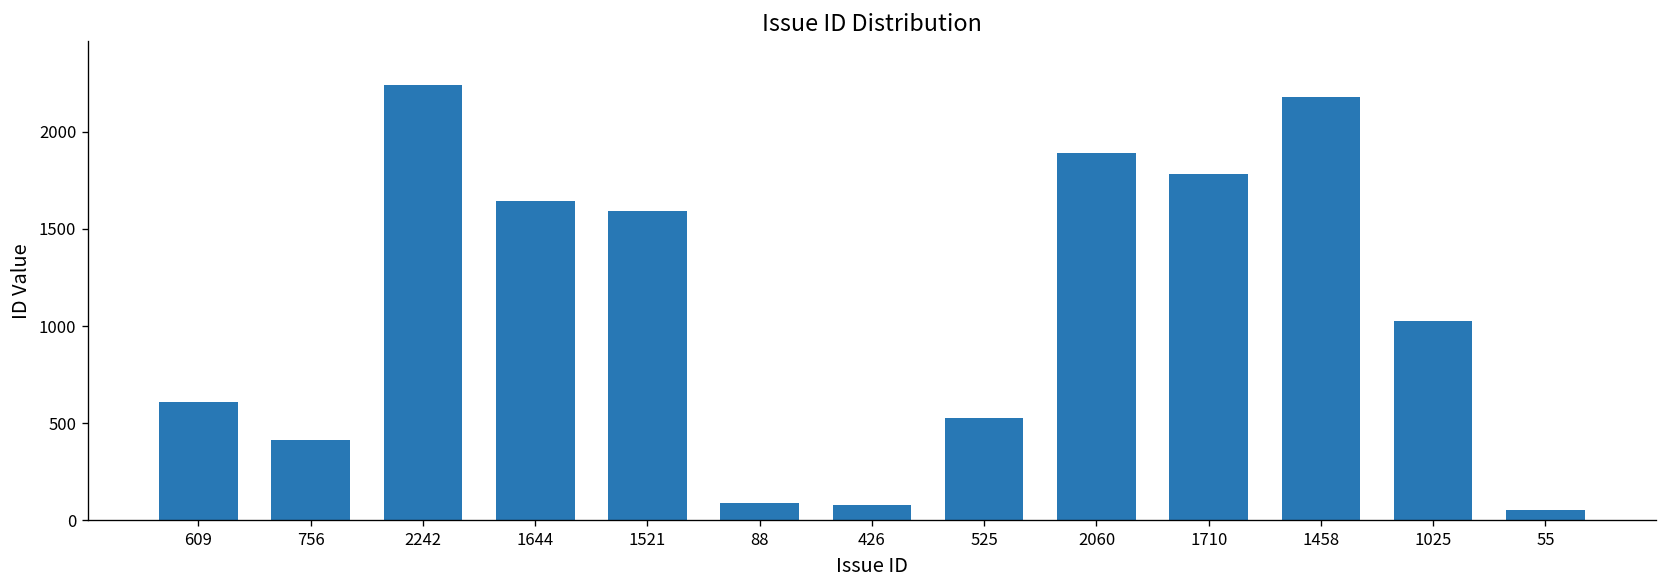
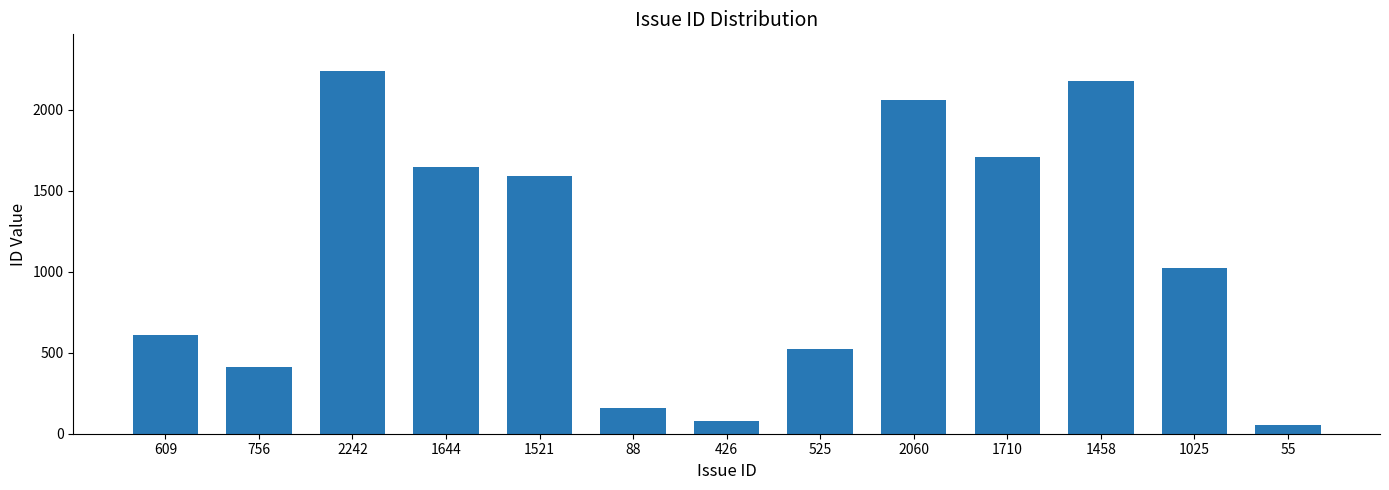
  {
    "609": 610,
    "756": 410,
    "2242": 2240,
    "1644": 1640,
    "1521": 1590,
-   "88": 90,
+   "88": 160,
    "426": 80,
    "525": 530,
-   "2060": 1890,
-   "1710": 1780,
+   "2060": 2060,
+   "1710": 1710,
    "1458": 2180,
    "1025": 1030,
    "55": 60
  }
